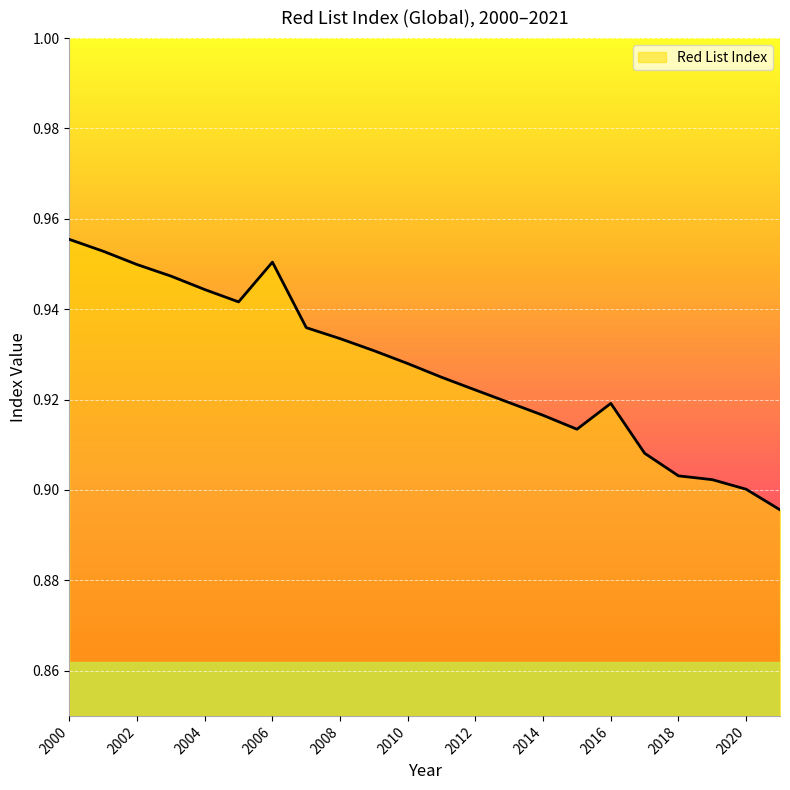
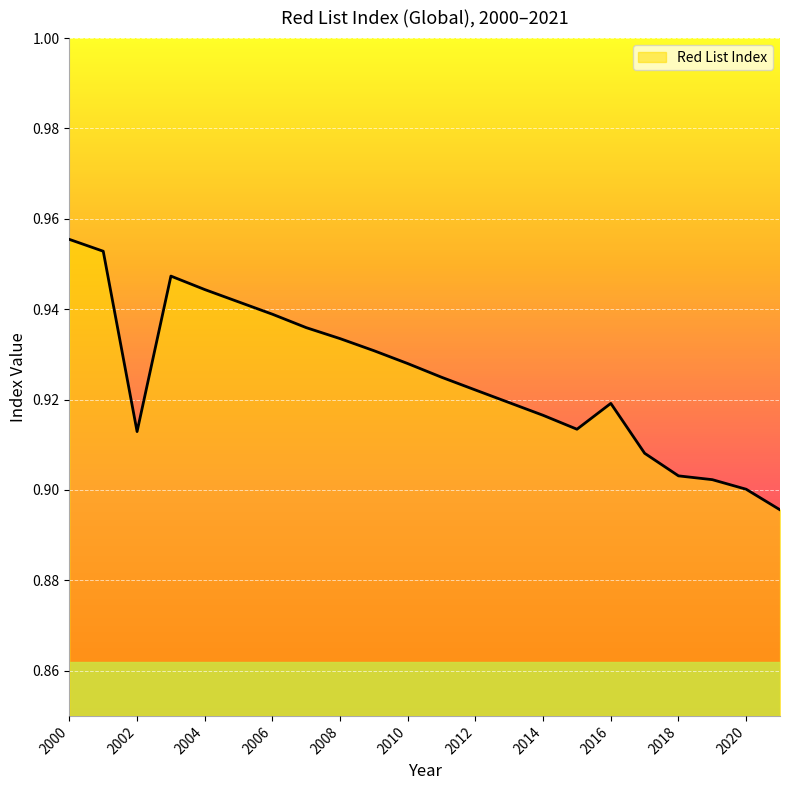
  {
    "2000": 0.955,
-   "2002": 0.950,
+   "2002": 0.913,
    "2004": 0.944,
-   "2006": 0.950,
+   "2006": 0.939,
    "2008": 0.933,
    "2010": 0.928,
    "2012": 0.922,
    "2014": 0.917,
    "2016": 0.919,
    "2018": 0.903,
    "2020": 0.900
  }
